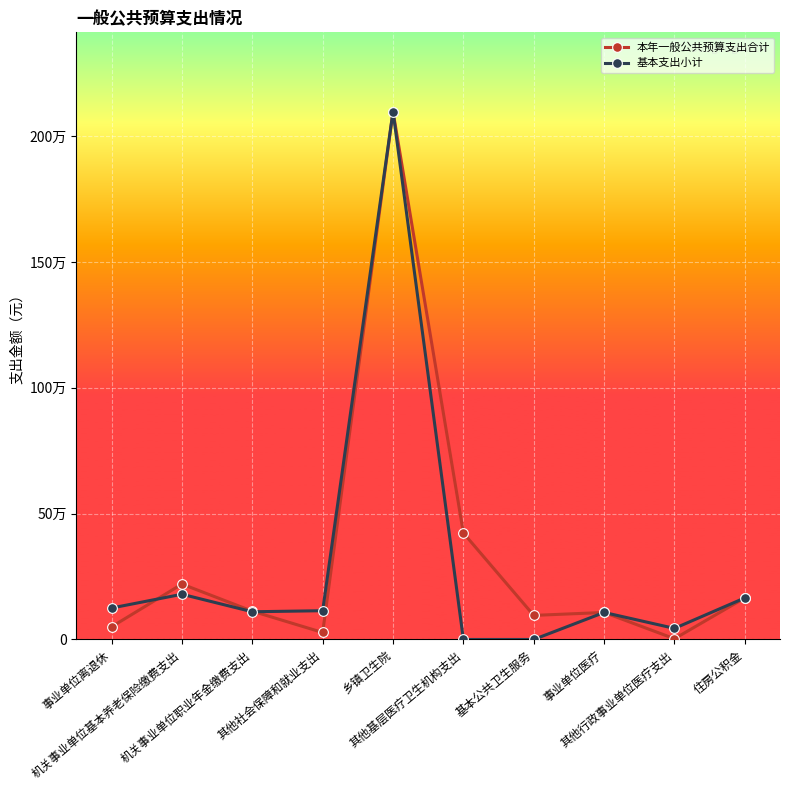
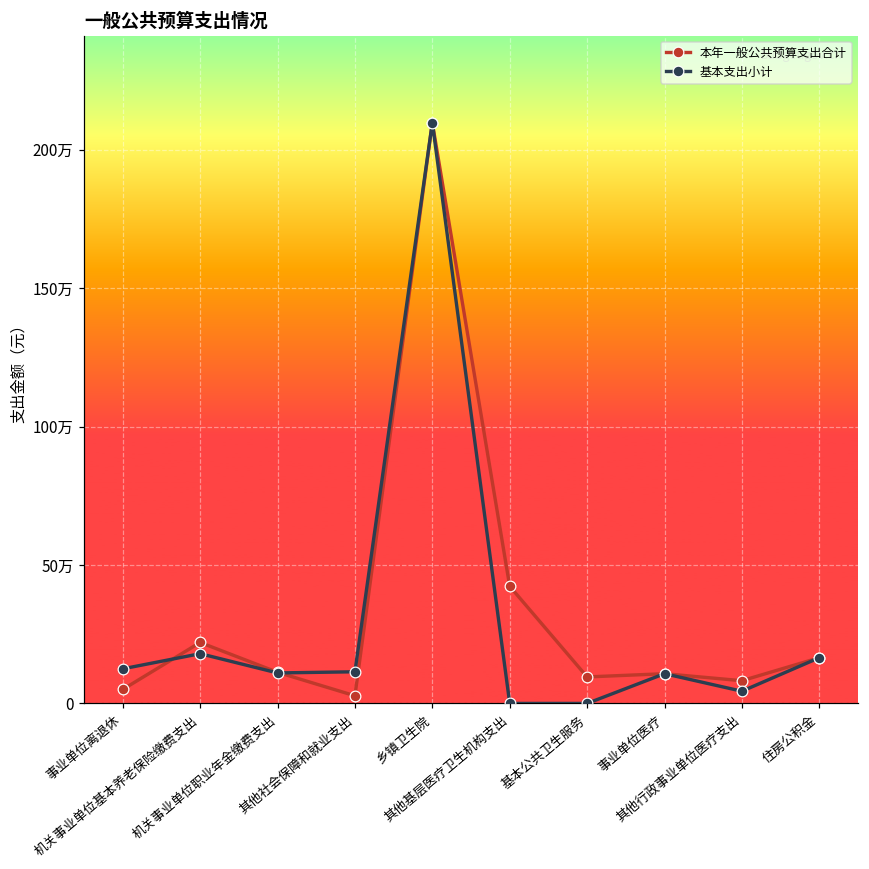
  {
    "本年一般公共预算支出合计": {
      "事业单位离退休": "5万",
      "机关事业单位基本养老保险缴费支出": "22万",
      "其他社会保障和就业支出": "3万",
      "其他基层医疗卫生机构支出": "42万",
      "基本公共卫生服务": "10万",
-     "其他行政事业单位医疗支出": "0万"
+     "其他行政事业单位医疗支出": "8万"
    },
    "基本支出小计": {
      "事业单位离退休": "12万",
      "机关事业单位基本养老保险缴费支出": "18万",
      "其他社会保障和就业支出": "11万",
      "其他基层医疗卫生机构支出": "0万",
      "基本公共卫生服务": "0万",
      "其他行政事业单位医疗支出": "4万"
    }
  }
